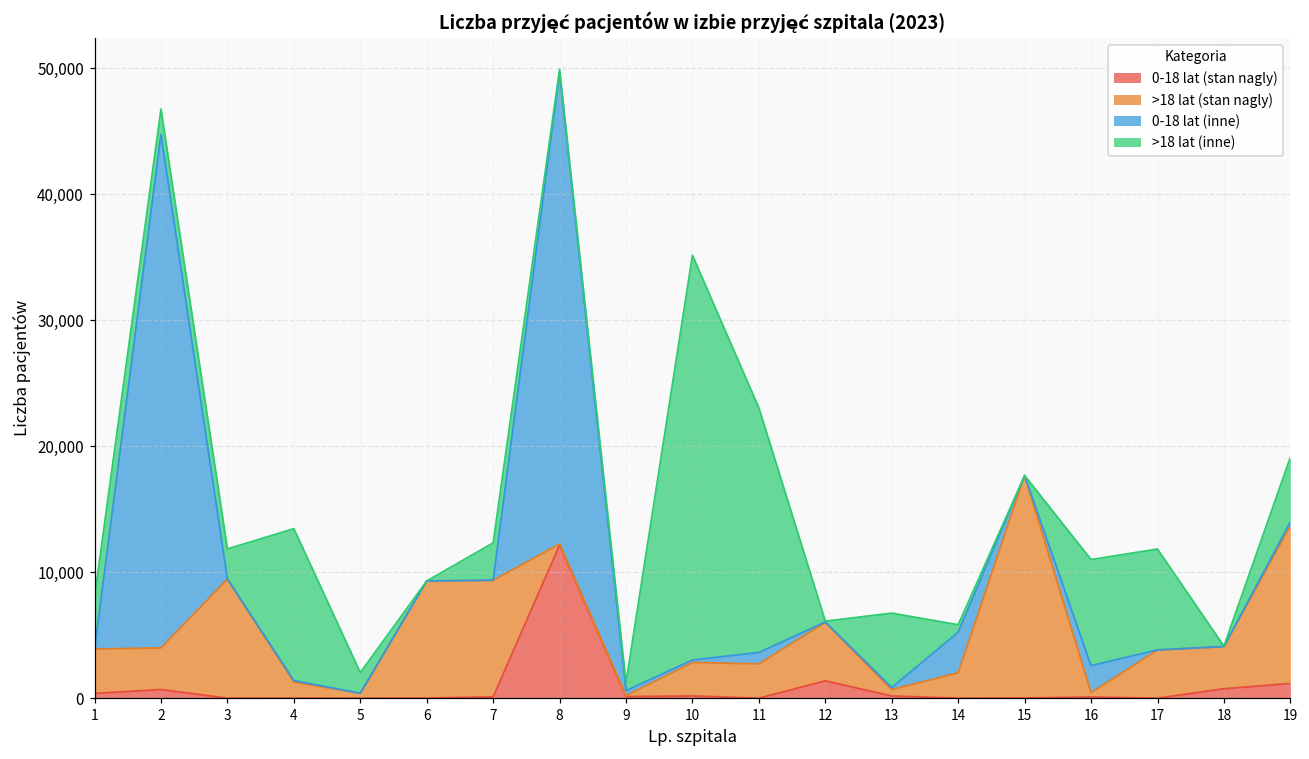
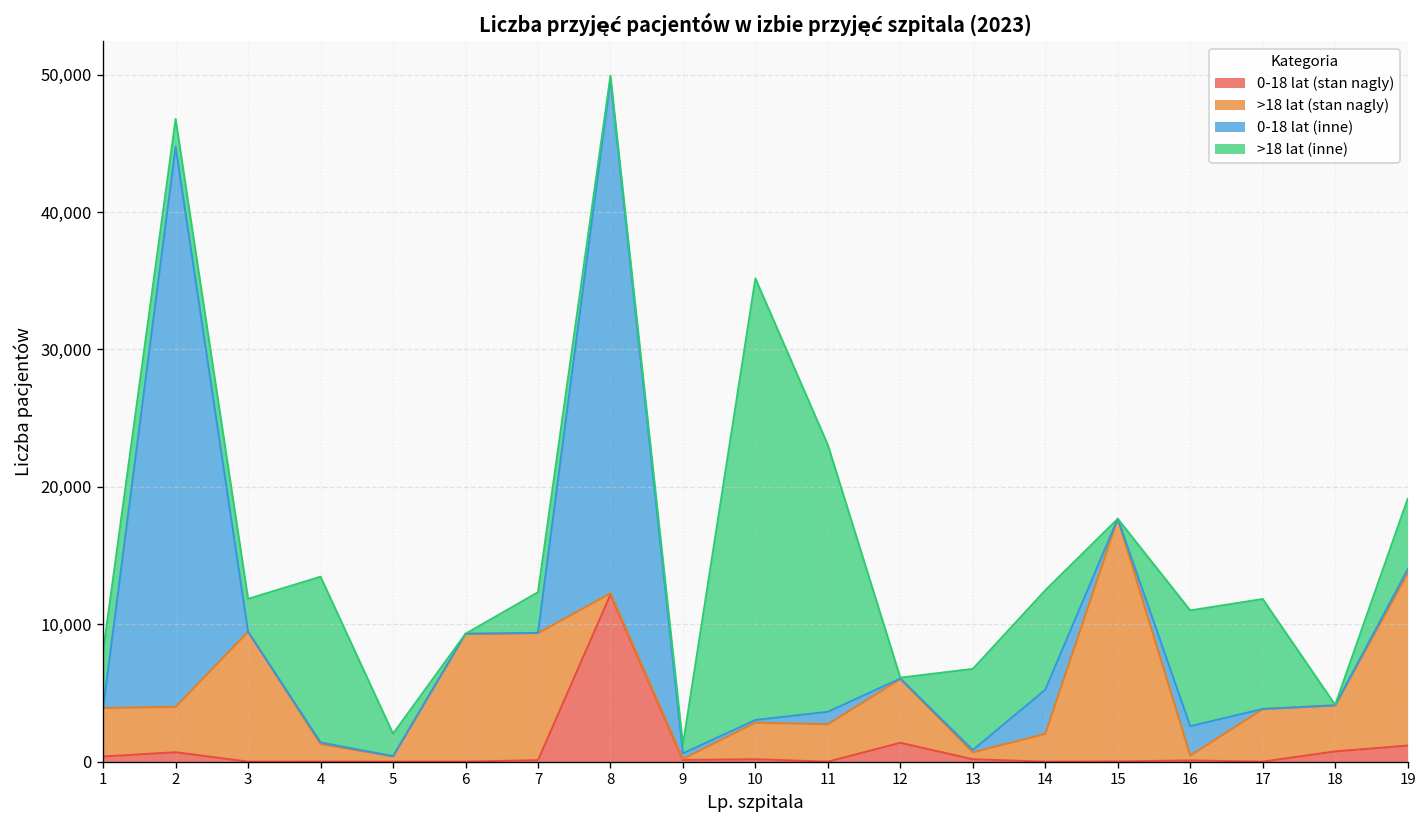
  {
    "0-18 lat (inne)": {
      "2": "40,800",
      "8": "37,400",
      "9": "400",
      "11": "900",
      "14": "3,200",
      "16": "2,100",
      "19": "300"
    },
    ">18 lat (inne)": {
      "1": "4,100",
      "2": "2,000",
      "3": "2,400",
      "4": "12,100",
      "5": "1,600",
      "7": "3,000",
      "8": "300",
      "9": "600",
      "10": "32,100",
      "11": "19,400",
      "13": "5,900",
-     "14": "600",
+     "14": "7,200",
      "16": "8,400",
      "17": "8,000",
      "19": "5,100"
    }
  }
